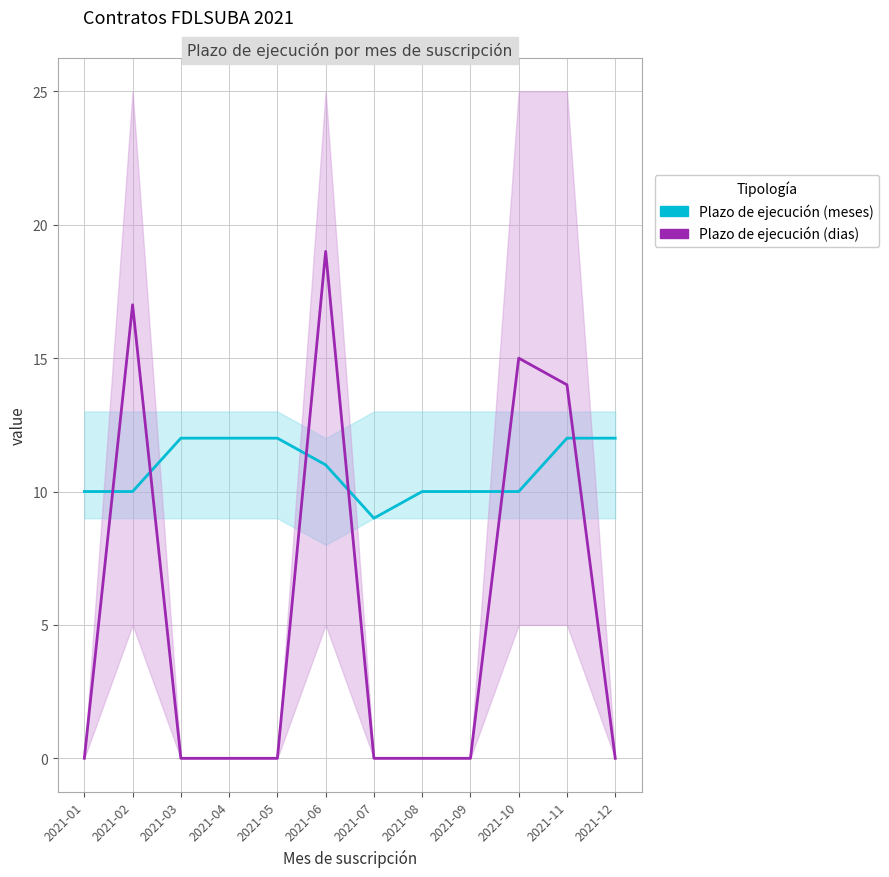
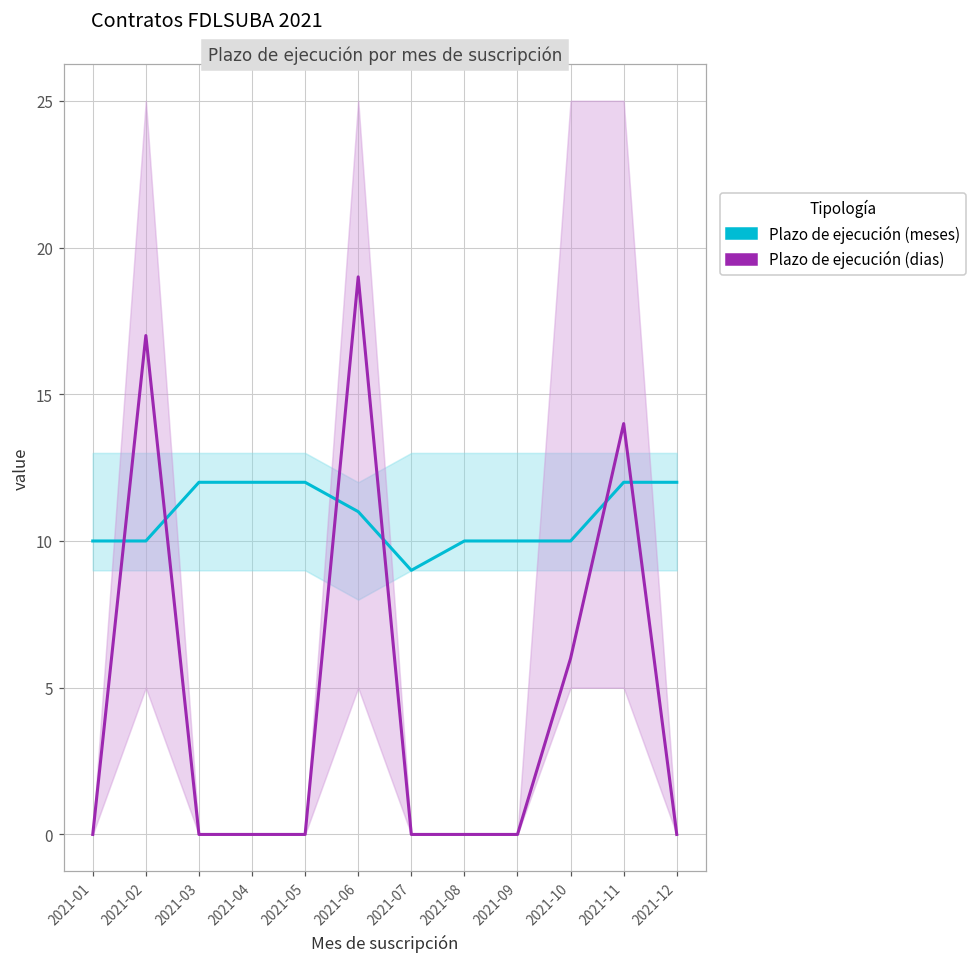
  {
    "Plazo de ejecución (meses)": {
      "2021-01": 10,
      "2021-02": 10,
      "2021-03": 12,
      "2021-04": 12,
      "2021-05": 12,
      "2021-06": 11,
      "2021-07": 9,
      "2021-08": 10,
      "2021-09": 10,
      "2021-10": 10,
      "2021-11": 12,
      "2021-12": 12
    },
    "Plazo de ejecución (dias)": {
      "2021-02": 17,
      "2021-06": 19,
-     "2021-10": 15,
+     "2021-10": 6,
      "2021-11": 14
    }
  }
